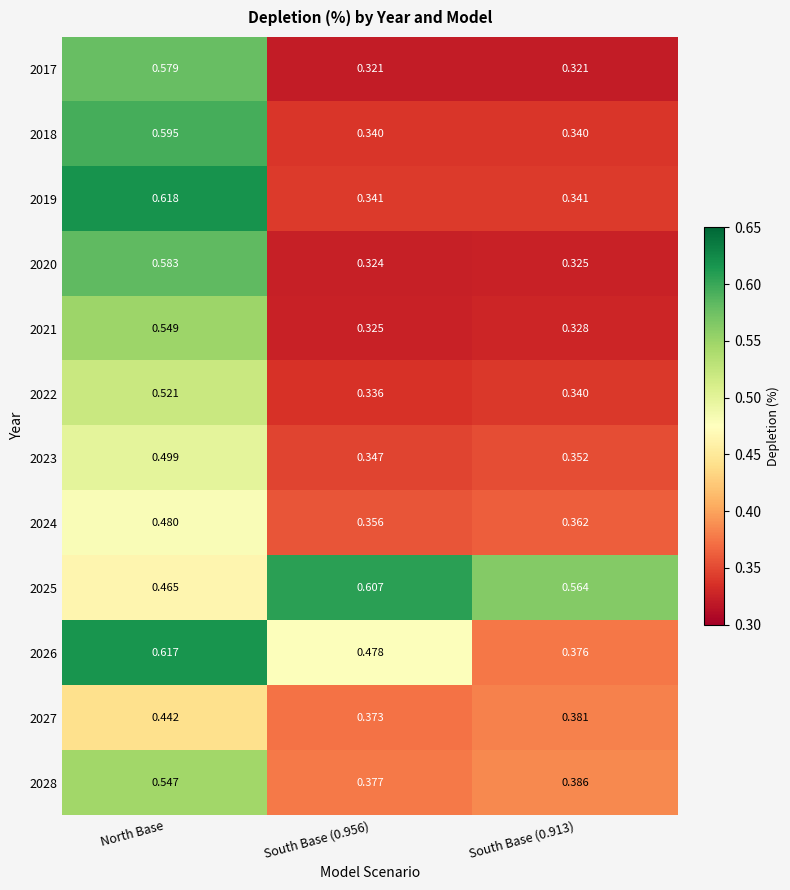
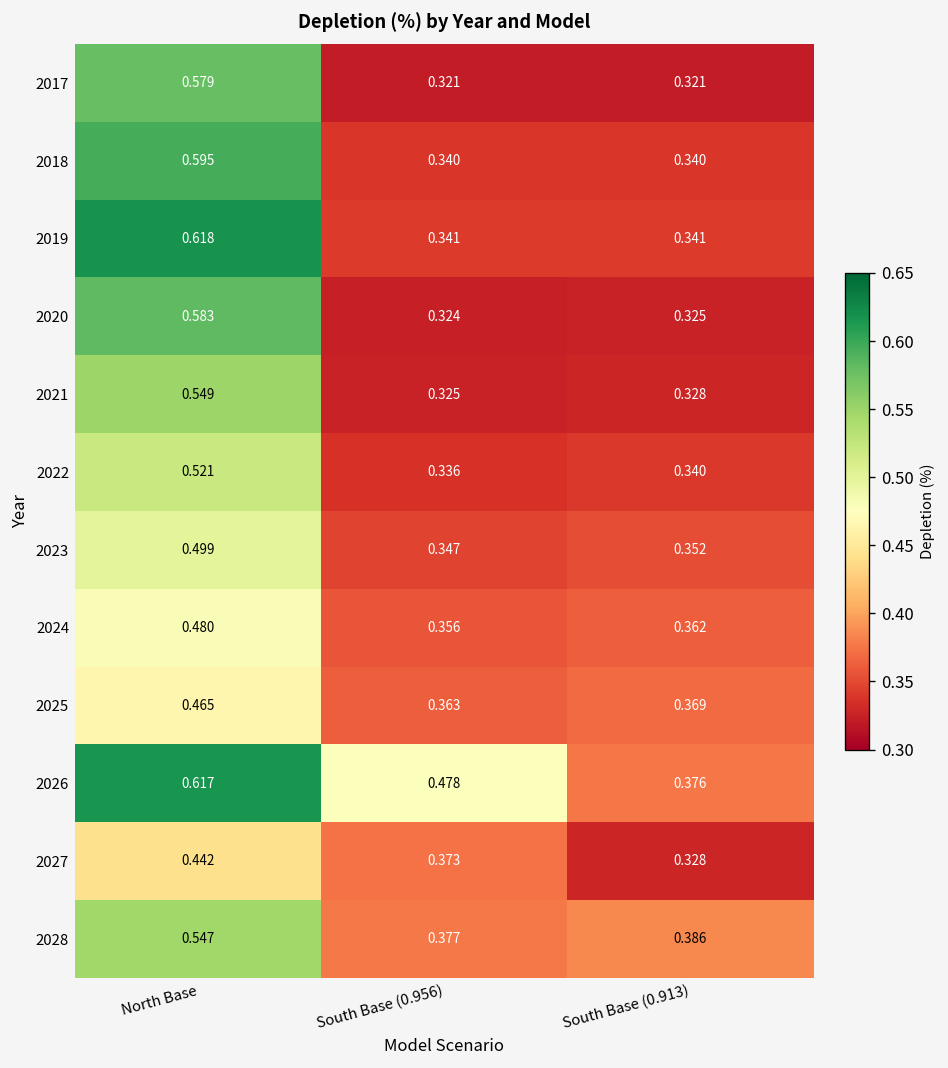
  {
    "2017": {
      "North Base": 0.579,
      "South Base (0.956)": 0.321,
      "South Base (0.913)": 0.321
    },
    "2018": {
      "North Base": 0.595,
      "South Base (0.956)": 0.340,
      "South Base (0.913)": 0.340
    },
    "2019": {
      "North Base": 0.618,
      "South Base (0.956)": 0.341,
      "South Base (0.913)": 0.341
    },
    "2020": {
      "North Base": 0.583,
      "South Base (0.956)": 0.324,
      "South Base (0.913)": 0.325
    },
    "2021": {
      "North Base": 0.549,
      "South Base (0.956)": 0.325,
      "South Base (0.913)": 0.328
    },
    "2022": {
      "North Base": 0.521,
      "South Base (0.956)": 0.336,
      "South Base (0.913)": 0.340
    },
    "2023": {
      "North Base": 0.499,
      "South Base (0.956)": 0.347,
      "South Base (0.913)": 0.352
    },
    "2024": {
      "North Base": 0.480,
      "South Base (0.956)": 0.356,
      "South Base (0.913)": 0.362
    },
    "2025": {
      "North Base": 0.465,
-     "South Base (0.956)": 0.607,
-     "South Base (0.913)": 0.564
+     "South Base (0.956)": 0.363,
+     "South Base (0.913)": 0.369
    },
    "2026": {
      "North Base": 0.617,
      "South Base (0.956)": 0.478,
      "South Base (0.913)": 0.376
    },
    "2027": {
      "North Base": 0.442,
      "South Base (0.956)": 0.373,
-     "South Base (0.913)": 0.381
+     "South Base (0.913)": 0.328
    },
    "2028": {
      "North Base": 0.547,
      "South Base (0.956)": 0.377,
      "South Base (0.913)": 0.386
    }
  }
